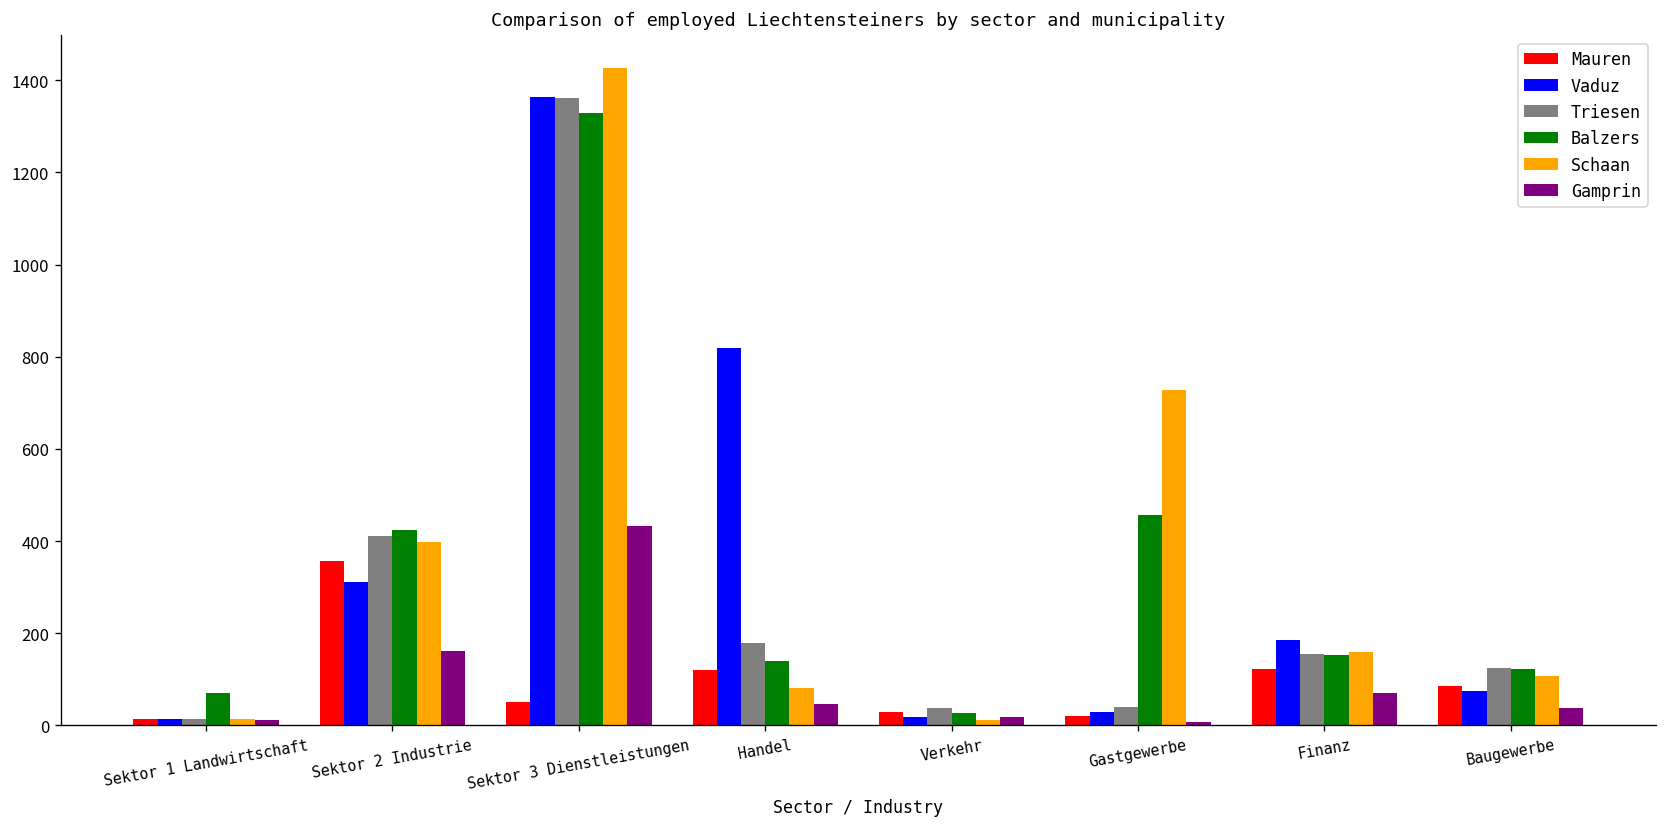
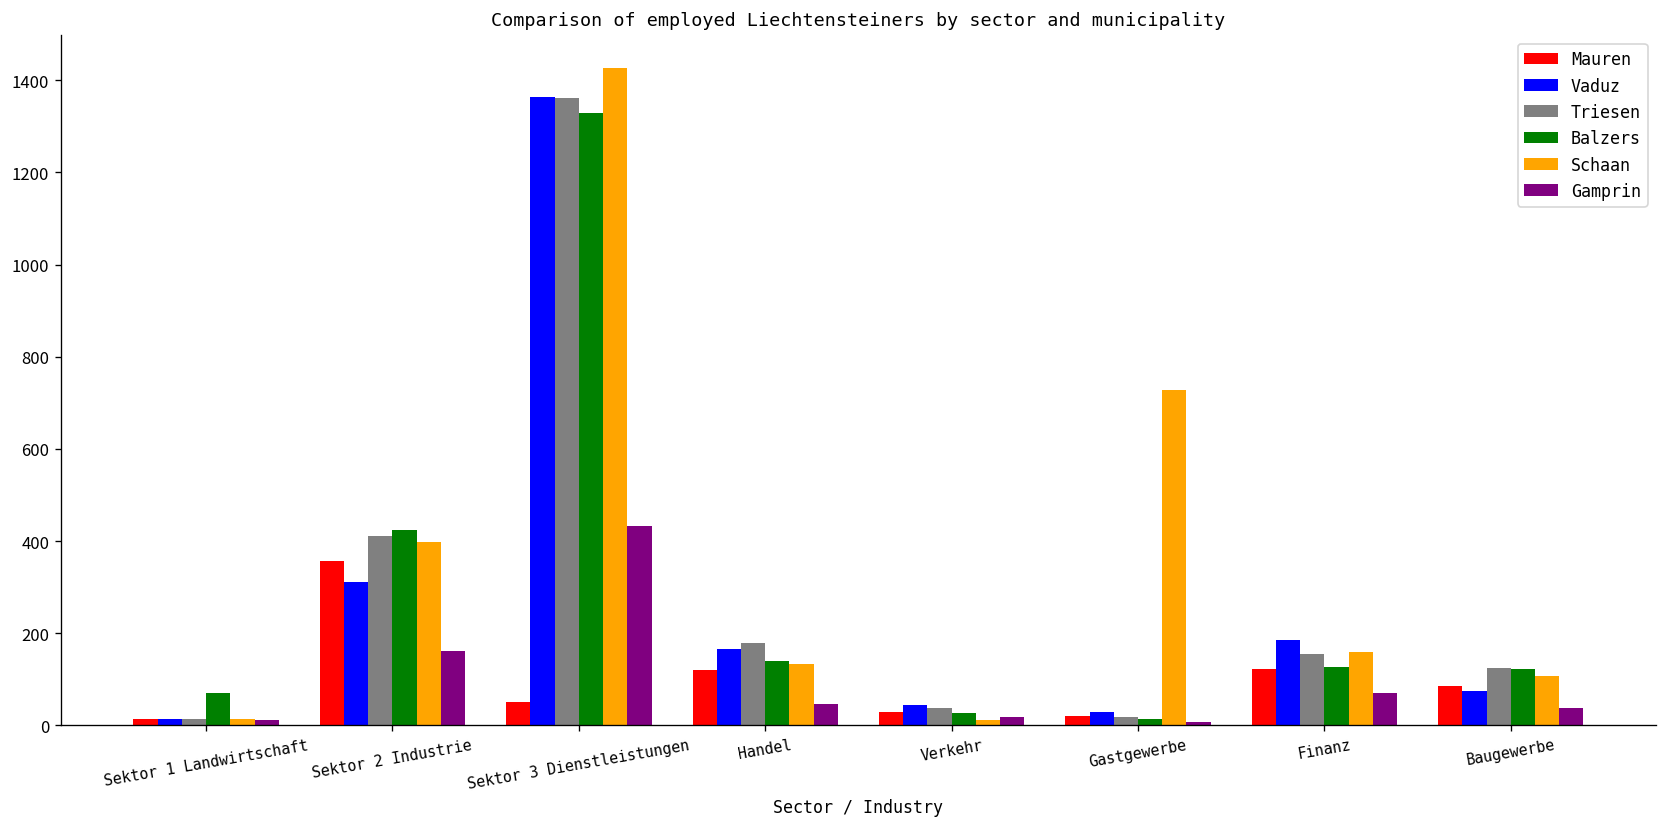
  {
    "Mauren": {
      "Sektor 1 Landwirtschaft": 10,
      "Sektor 2 Industrie": 360,
      "Sektor 3 Dienstleistungen": 50,
      "Handel": 120,
      "Verkehr": 30,
      "Gastgewerbe": 20,
      "Finanz": 120,
      "Baugewerbe": 90
    },
    "Vaduz": {
      "Sektor 1 Landwirtschaft": 10,
      "Sektor 2 Industrie": 310,
      "Sektor 3 Dienstleistungen": 1360,
-     "Handel": 820,
-     "Verkehr": 20,
+     "Handel": 170,
+     "Verkehr": 40,
      "Gastgewerbe": 30,
      "Finanz": 190,
      "Baugewerbe": 80
    },
    "Triesen": {
      "Sektor 1 Landwirtschaft": 10,
      "Sektor 2 Industrie": 410,
      "Sektor 3 Dienstleistungen": 1360,
      "Handel": 180,
      "Verkehr": 40,
-     "Gastgewerbe": 40,
+     "Gastgewerbe": 20,
      "Finanz": 160,
      "Baugewerbe": 130
    },
    "Balzers": {
      "Sektor 1 Landwirtschaft": 70,
      "Sektor 2 Industrie": 430,
      "Sektor 3 Dienstleistungen": 1330,
      "Handel": 140,
      "Verkehr": 30,
-     "Gastgewerbe": 460,
-     "Finanz": 150,
+     "Gastgewerbe": 10,
+     "Finanz": 130,
      "Baugewerbe": 120
    },
    "Schaan": {
      "Sektor 1 Landwirtschaft": 20,
      "Sektor 2 Industrie": 400,
      "Sektor 3 Dienstleistungen": 1430,
-     "Handel": 80,
+     "Handel": 130,
      "Verkehr": 10,
      "Gastgewerbe": 730,
      "Finanz": 160,
      "Baugewerbe": 110
    },
    "Gamprin": {
      "Sektor 1 Landwirtschaft": 10,
      "Sektor 2 Industrie": 160,
      "Sektor 3 Dienstleistungen": 430,
      "Handel": 50,
      "Verkehr": 20,
      "Gastgewerbe": 10,
      "Finanz": 70,
      "Baugewerbe": 40
    }
  }
